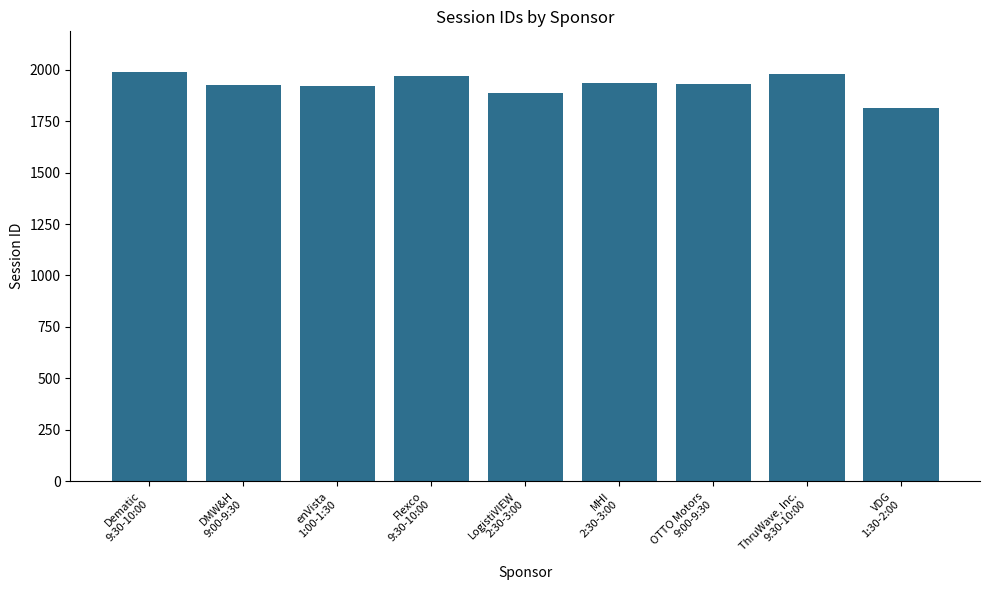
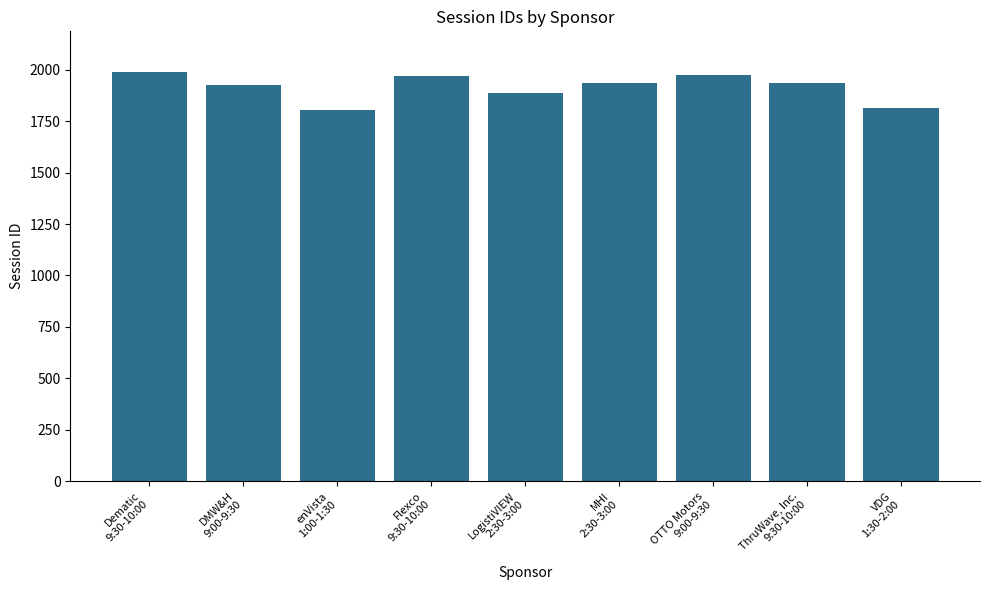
  {
    "Dematic 9:30-10:00": 1990,
    "DMW&H 9:00-9:30": 1930,
-   "enVista 1:00-1:30": 1920,
+   "enVista 1:00-1:30": 1810,
    "Flexco 9:30-10:00": 1970,
    "LogistiVIEW 2:30-3:00": 1890,
    "MHI 2:30-3:00": 1940,
-   "OTTO Motors 9:00-9:30": 1930,
-   "ThruWave, Inc. 9:30-10:00": 1980,
+   "OTTO Motors 9:00-9:30": 1980,
+   "ThruWave, Inc. 9:30-10:00": 1940,
    "VDG 1:30-2:00": 1810
  }
